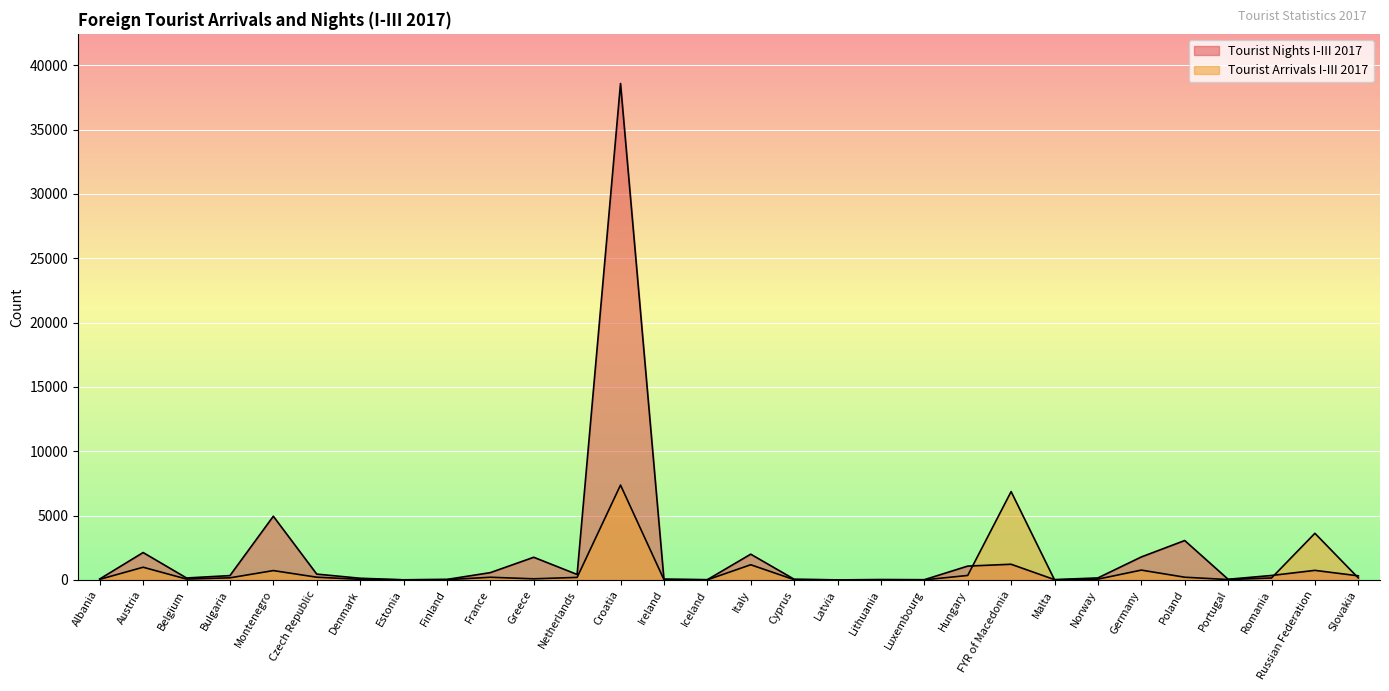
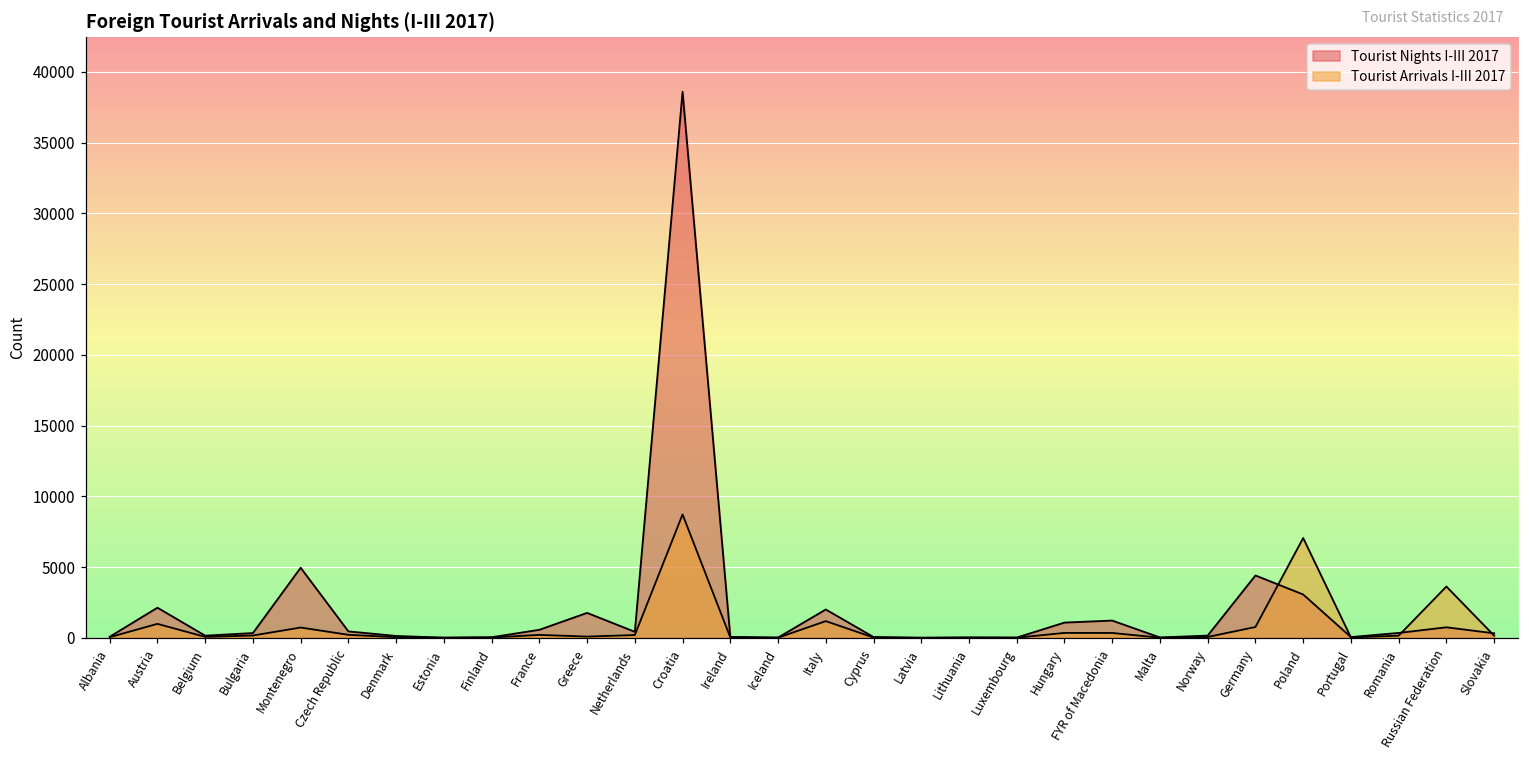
  {
    "Tourist Nights I-III 2017": {
      "Austria": 2100,
      "Montenegro": 4900,
      "Czech Republic": 500,
      "France": 600,
      "Greece": 1800,
      "Netherlands": 400,
      "Croatia": 38600,
      "Italy": 2000,
      "Hungary": 1100,
      "FYR of Macedonia": 1200,
-     "Germany": 1800,
+     "Germany": 4400,
      "Poland": 3100,
      "Russian Federation": 700
    },
    "Tourist Arrivals I-III 2017": {
      "Austria": 1000,
      "Montenegro": 700,
      "Czech Republic": 200,
      "France": 200,
      "Greece": 100,
      "Netherlands": 200,
-     "Croatia": 7400,
+     "Croatia": 8700,
      "Italy": 1200,
      "Hungary": 300,
-     "FYR of Macedonia": 6900,
+     "FYR of Macedonia": 300,
      "Germany": 800,
-     "Poland": 200,
+     "Poland": 7000,
      "Russian Federation": 3600
    }
  }
